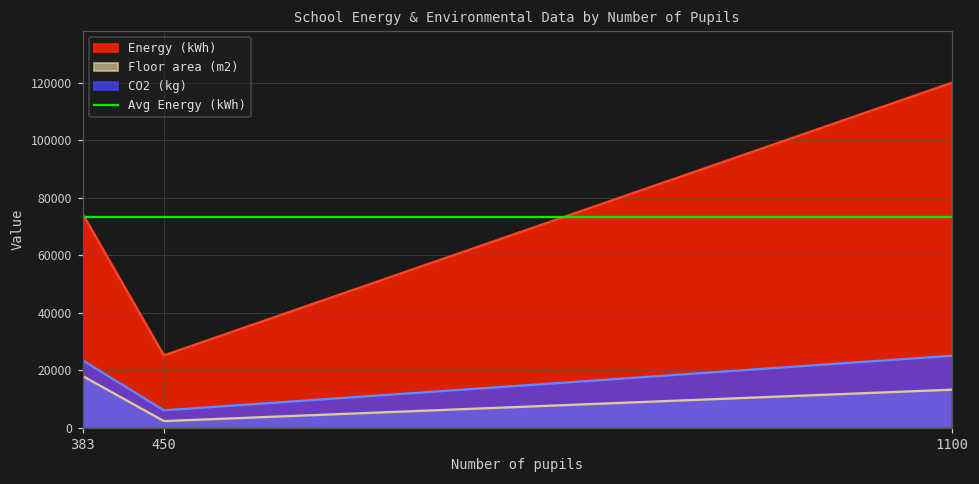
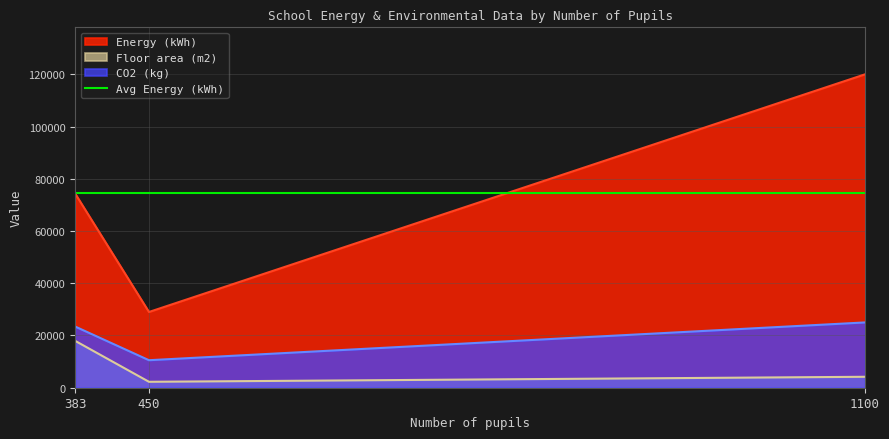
  {
    "Energy (kWh)": {
      "383": 74000,
-     "450": 25000,
+     "450": 29000,
      "1100": 120000
    },
    "Floor area (m2)": {
      "383": 18000,
      "450": 2000,
-     "1100": 13000
+     "1100": 4000
    },
    "CO2 (kg)": {
      "383": 23000,
-     "450": 6000,
+     "450": 11000,
      "1100": 25000
    }
  }
